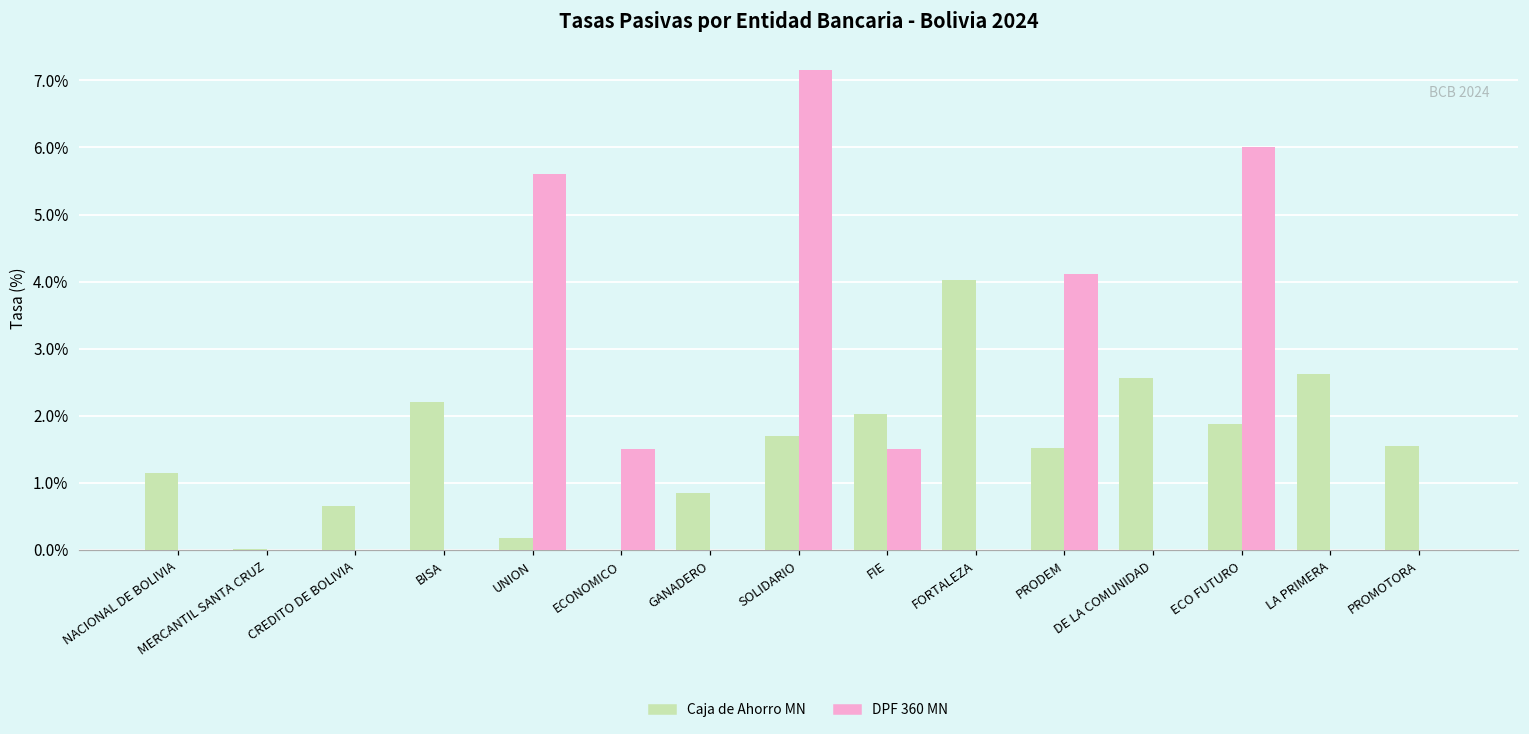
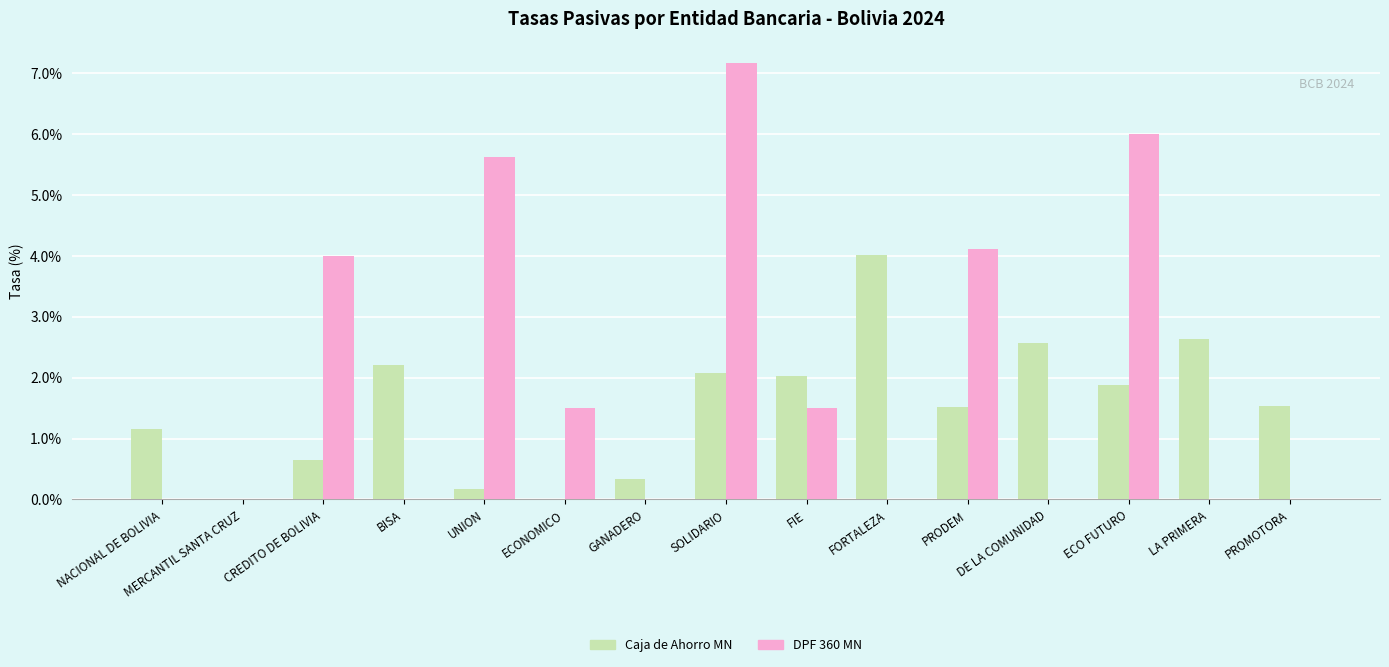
  {
    "Caja de Ahorro MN": {
      "NACIONAL DE BOLIVIA": "1.1%",
      "CREDITO DE BOLIVIA": "0.7%",
      "BISA": "2.2%",
      "UNION": "0.2%",
-     "GANADERO": "0.8%",
-     "SOLIDARIO": "1.7%",
+     "GANADERO": "0.3%",
+     "SOLIDARIO": "2.1%",
      "FIE": "2.0%",
      "FORTALEZA": "4.0%",
      "PRODEM": "1.5%",
      "DE LA COMUNIDAD": "2.6%",
      "ECO FUTURO": "1.9%",
      "LA PRIMERA": "2.6%",
      "PROMOTORA": "1.5%"
    },
    "DPF 360 MN": {
      "NACIONAL DE BOLIVIA": "0%",
      "MERCANTIL SANTA CRUZ": "0%",
-     "CREDITO DE BOLIVIA": "0%",
+     "CREDITO DE BOLIVIA": "4%",
      "BISA": "0%",
      "UNION": "5.6%",
      "ECONOMICO": "1.5%",
      "GANADERO": "0%",
      "SOLIDARIO": "7.2%",
      "FIE": "1.5%",
      "FORTALEZA": "0%",
      "PRODEM": "4.1%",
      "DE LA COMUNIDAD": "0%",
      "ECO FUTURO": "6%",
      "LA PRIMERA": "0%",
      "PROMOTORA": "0%"
    }
  }
